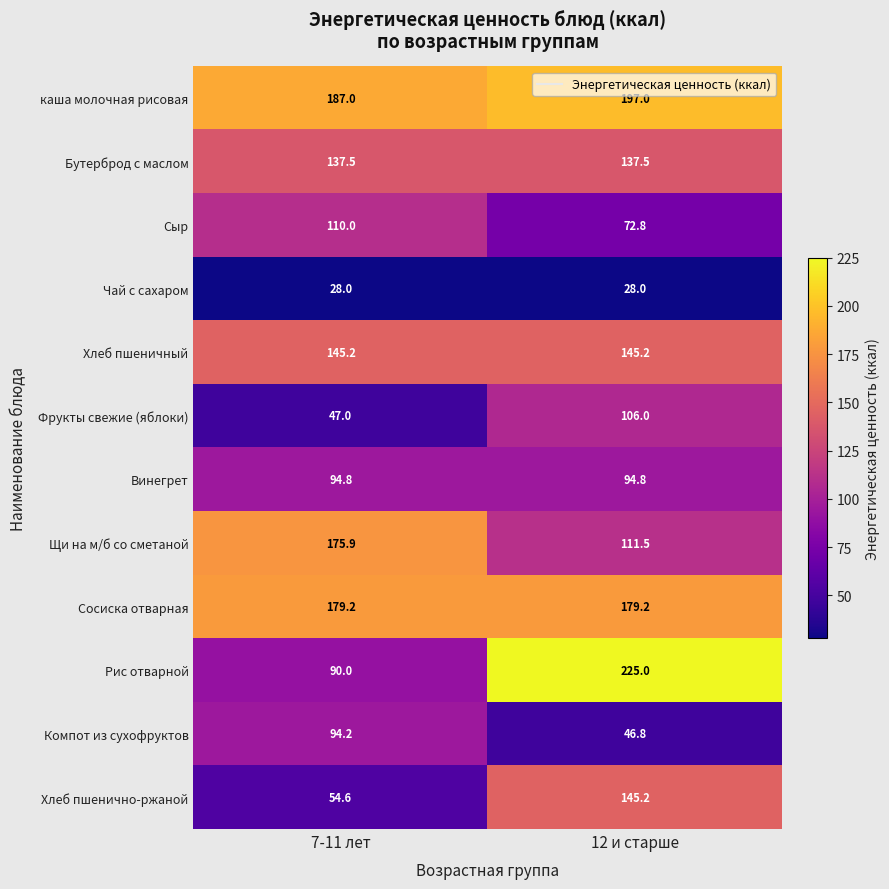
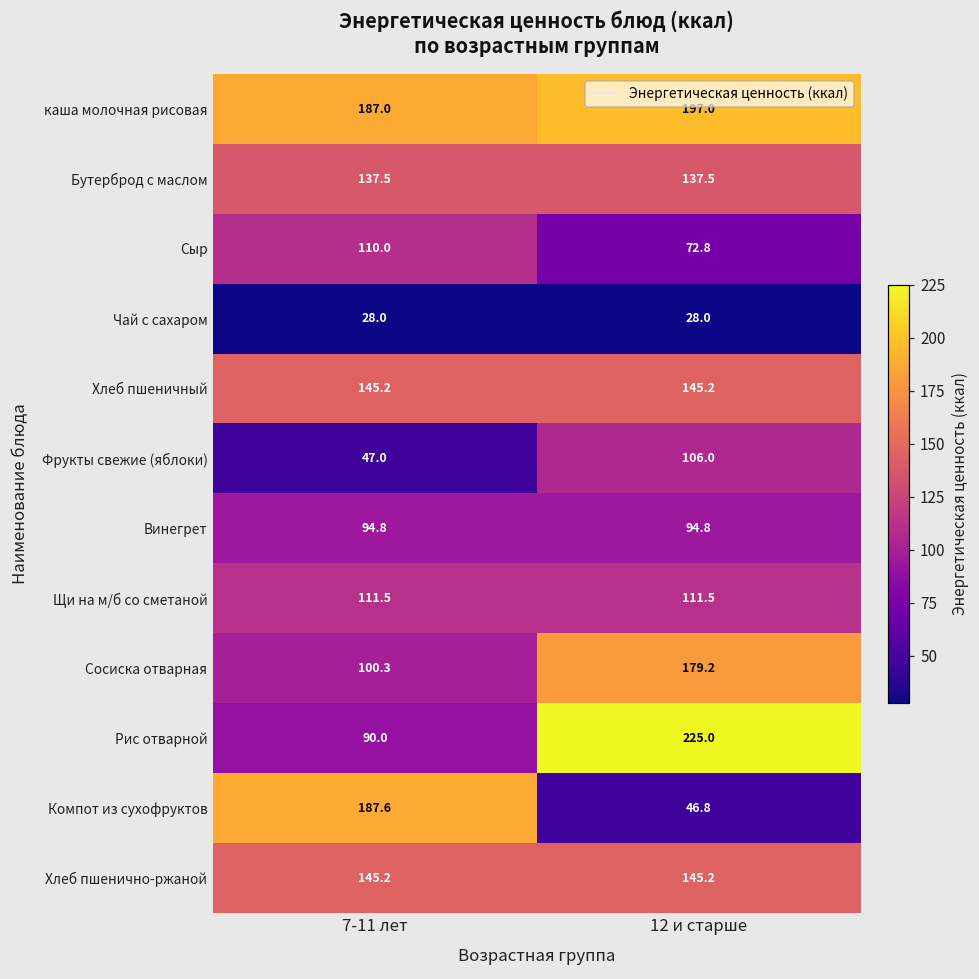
  {
    "каша молочная рисовая": {
      "7-11 лет": 187.0
    },
    "Бутерброд с маслом": {
      "7-11 лет": 137.5,
      "12 и старше": 137.5
    },
    "Сыр": {
      "7-11 лет": 110.0,
      "12 и старше": 72.8
    },
    "Чай с сахаром": {
      "7-11 лет": 28.0,
      "12 и старше": 28.0
    },
    "Хлеб пшеничный": {
      "7-11 лет": 145.2,
      "12 и старше": 145.2
    },
    "Фрукты свежие (яблоки)": {
      "7-11 лет": 47.0,
      "12 и старше": 106.0
    },
    "Винегрет": {
      "7-11 лет": 94.8,
      "12 и старше": 94.8
    },
    "Щи на м/б со сметаной": {
-     "7-11 лет": 175.9,
+     "7-11 лет": 111.5,
      "12 и старше": 111.5
    },
    "Сосиска отварная": {
-     "7-11 лет": 179.2,
+     "7-11 лет": 100.3,
      "12 и старше": 179.2
    },
    "Рис отварной": {
      "7-11 лет": 90.0,
      "12 и старше": 225.0
    },
    "Компот из сухофруктов": {
-     "7-11 лет": 94.2,
+     "7-11 лет": 187.6,
      "12 и старше": 46.8
    },
    "Хлеб пшенично-ржаной": {
-     "7-11 лет": 54.6,
+     "7-11 лет": 145.2,
      "12 и старше": 145.2
    }
  }
